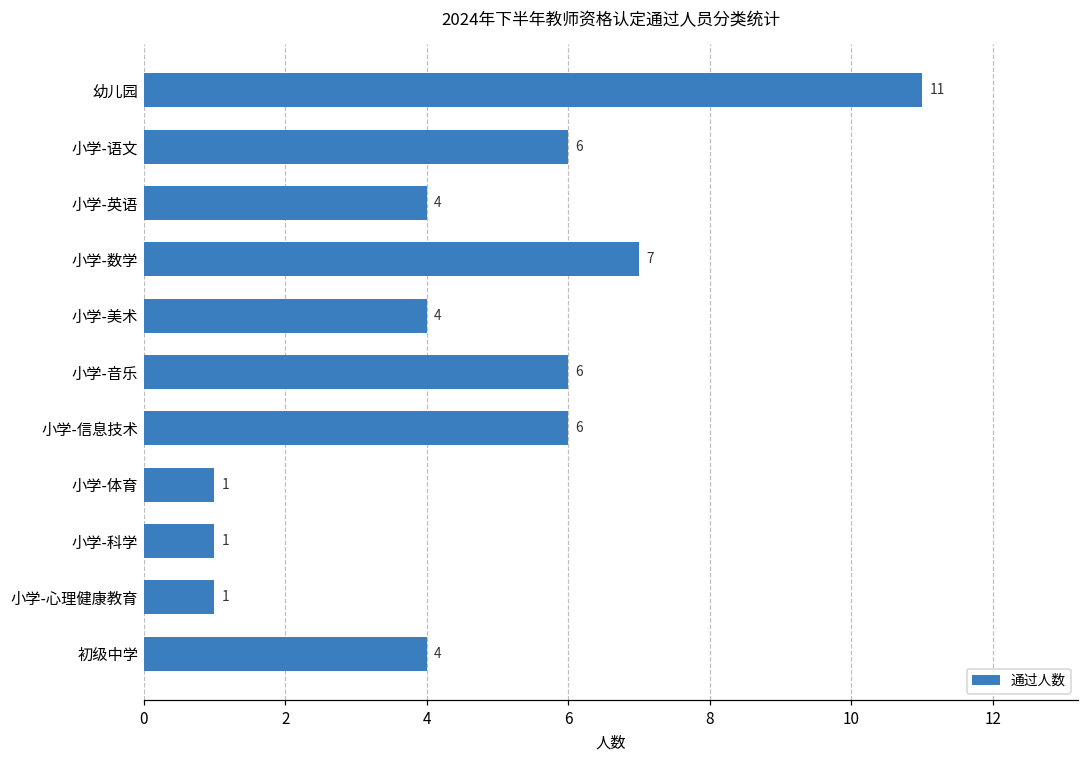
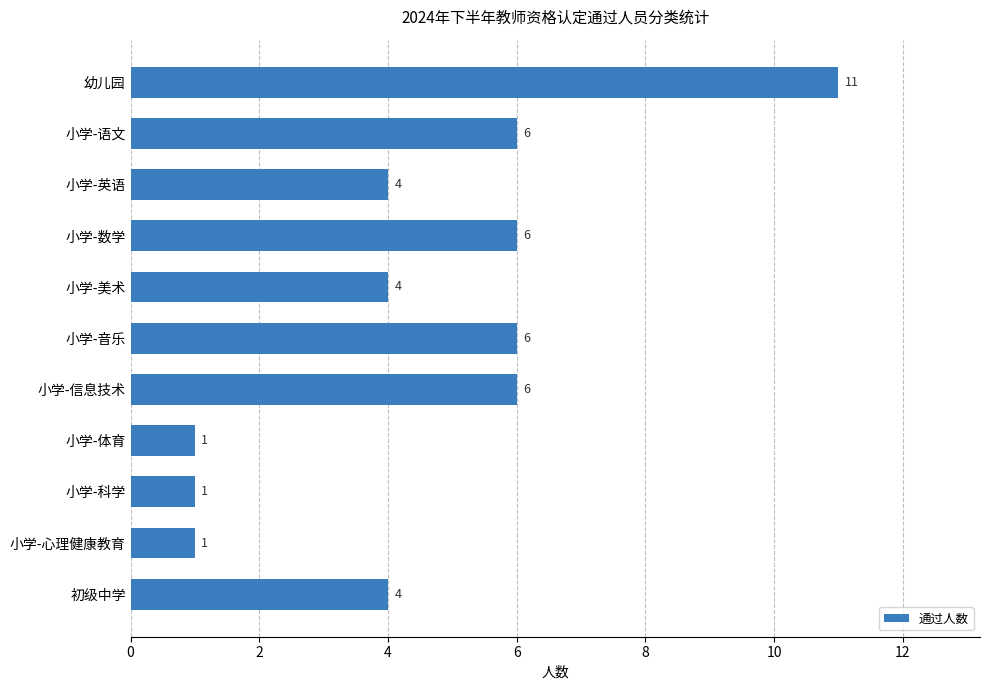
  {
    "幼儿园": 11,
    "小学-语文": 6,
    "小学-英语": 4,
-   "小学-数学": 7,
+   "小学-数学": 6,
    "小学-美术": 4,
    "小学-音乐": 6,
    "小学-信息技术": 6,
    "小学-体育": 1,
    "小学-科学": 1,
    "小学-心理健康教育": 1,
    "初级中学": 4
  }
